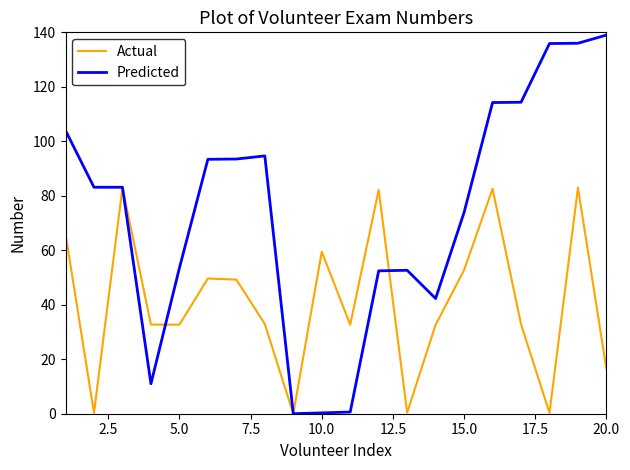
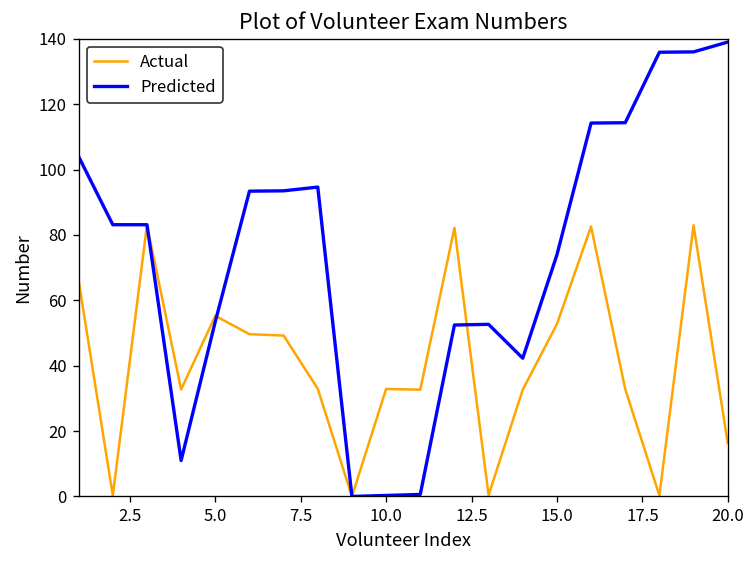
  {
    "Actual": {
-     "5.0": 33,
-     "10.0": 59,
+     "5.0": 55,
+     "10.0": 33,
      "15.0": 53,
      "20.0": 16
    },
    "Predicted": {
      "5.0": 53,
      "10.0": 0,
      "15.0": 74,
      "20.0": 139
    }
  }
